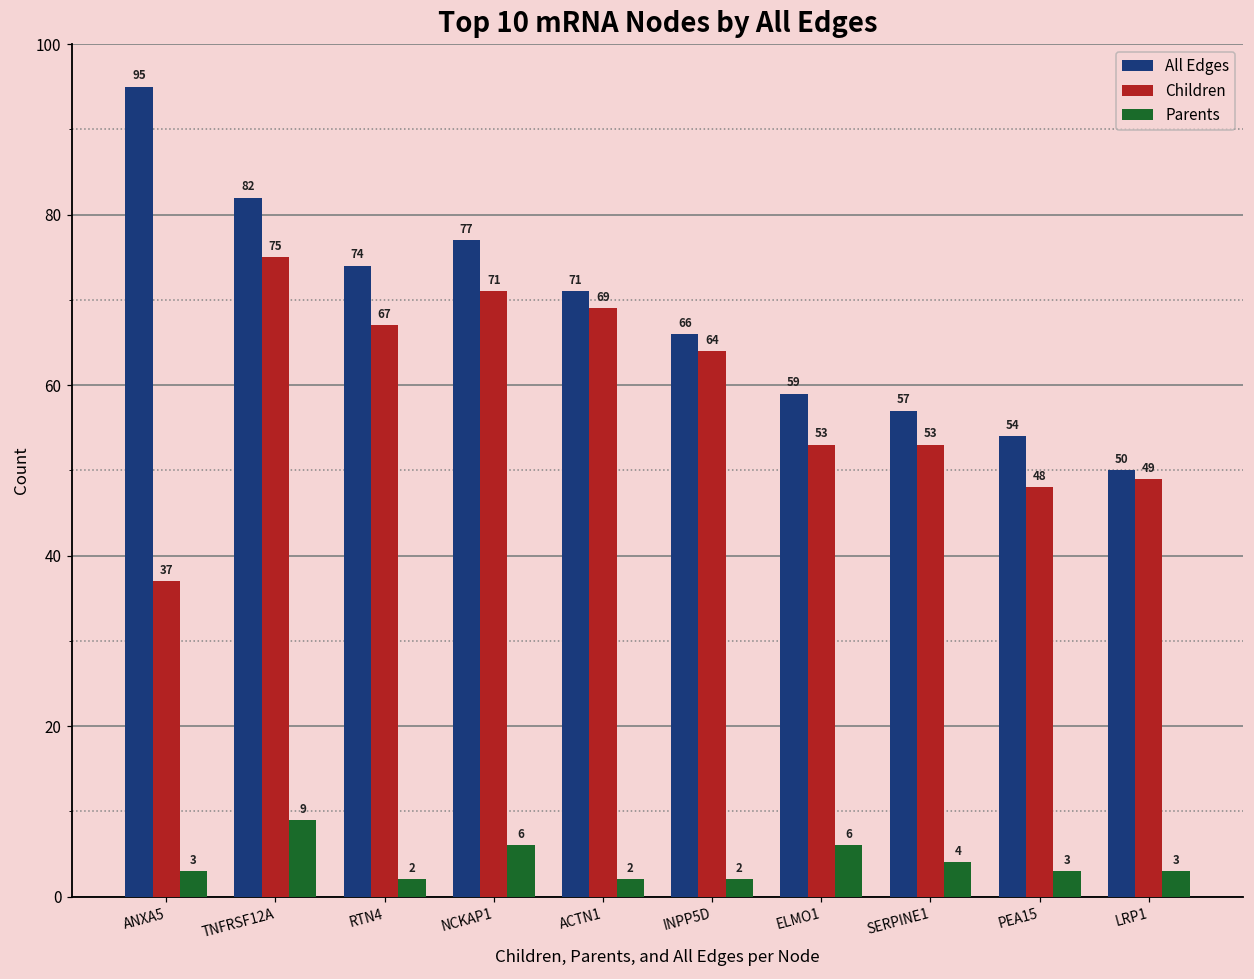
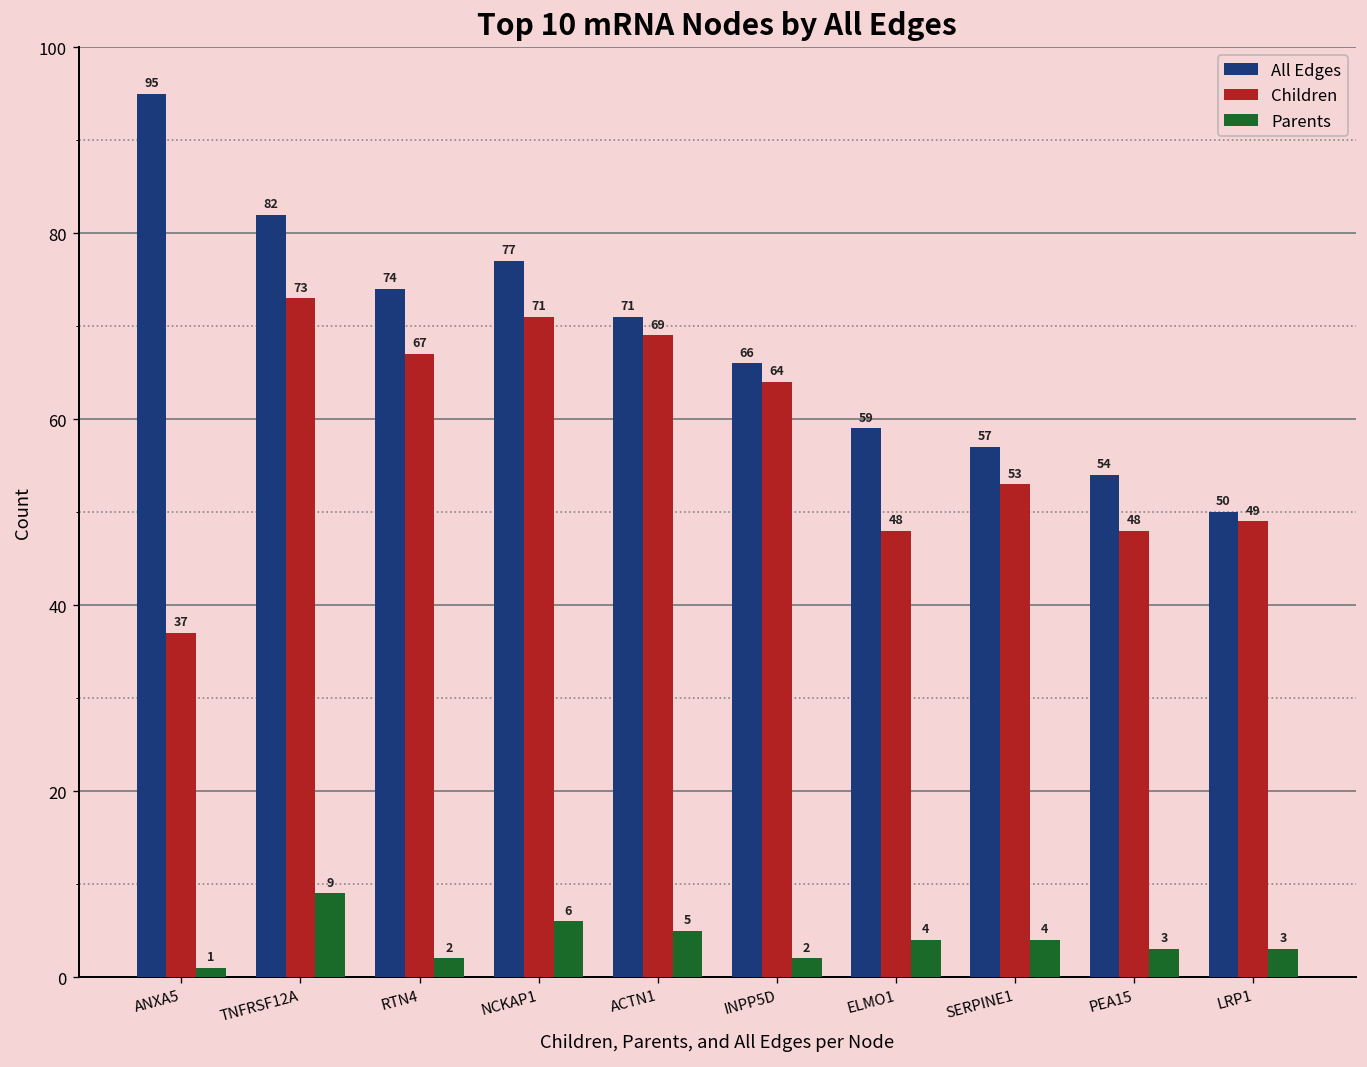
  {
    "All Edges": {
      "ANXA5": 95,
      "TNFRSF12A": 82,
      "RTN4": 74,
      "NCKAP1": 77,
      "ACTN1": 71,
      "INPP5D": 66,
      "ELMO1": 59,
      "SERPINE1": 57,
      "PEA15": 54,
      "LRP1": 50
    },
    "Children": {
      "ANXA5": 37,
-     "TNFRSF12A": 75,
+     "TNFRSF12A": 73,
      "RTN4": 67,
      "NCKAP1": 71,
      "ACTN1": 69,
      "INPP5D": 64,
-     "ELMO1": 53,
+     "ELMO1": 48,
      "SERPINE1": 53,
      "PEA15": 48,
      "LRP1": 49
    },
    "Parents": {
-     "ANXA5": 3,
+     "ANXA5": 1,
      "TNFRSF12A": 9,
      "RTN4": 2,
      "NCKAP1": 6,
-     "ACTN1": 2,
+     "ACTN1": 5,
      "INPP5D": 2,
-     "ELMO1": 6,
+     "ELMO1": 4,
      "SERPINE1": 4,
      "PEA15": 3,
      "LRP1": 3
    }
  }
